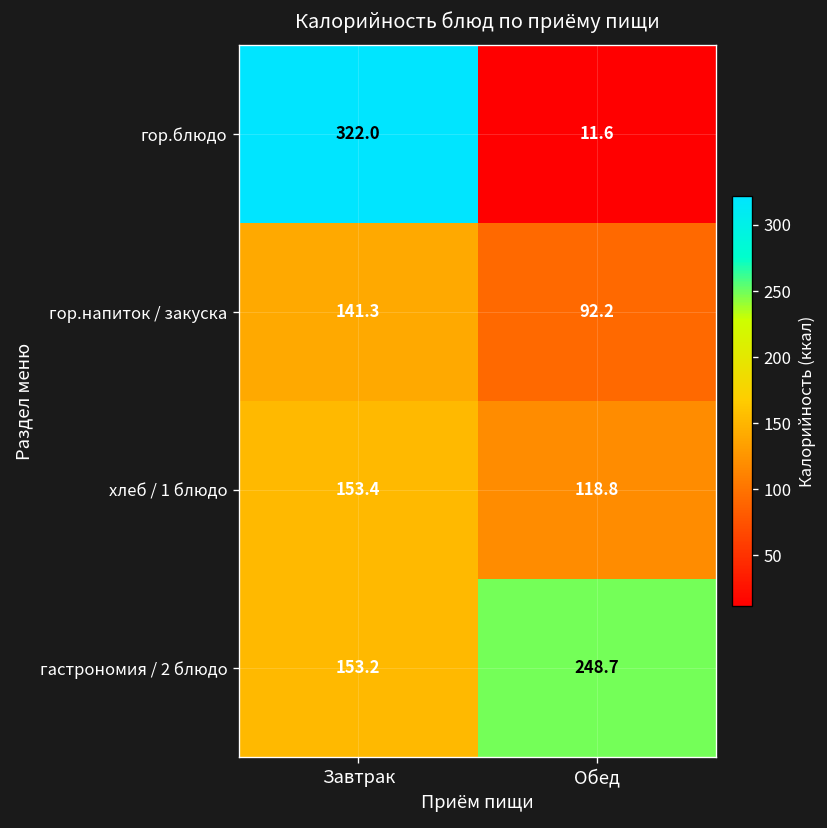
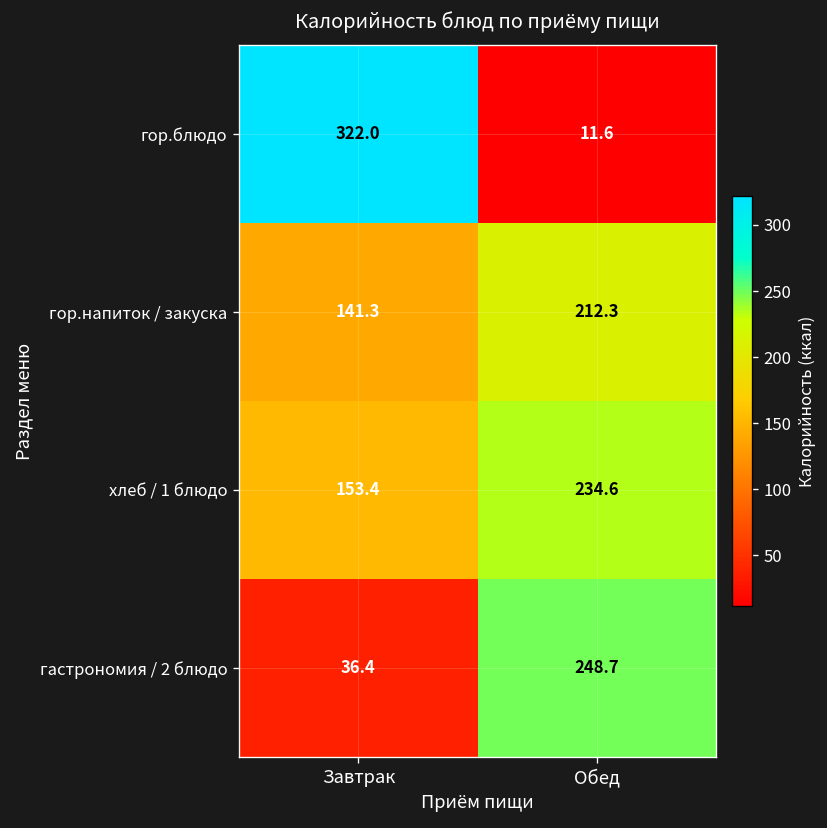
  {
    "гор.блюдо": {
      "Завтрак": 322.0,
      "Обед": 11.6
    },
    "гор.напиток / закуска": {
      "Завтрак": 141.3,
-     "Обед": 92.2
+     "Обед": 212.3
    },
    "хлеб / 1 блюдо": {
      "Завтрак": 153.4,
-     "Обед": 118.8
+     "Обед": 234.6
    },
    "гастрономия / 2 блюдо": {
-     "Завтрак": 153.2,
+     "Завтрак": 36.4,
      "Обед": 248.7
    }
  }
